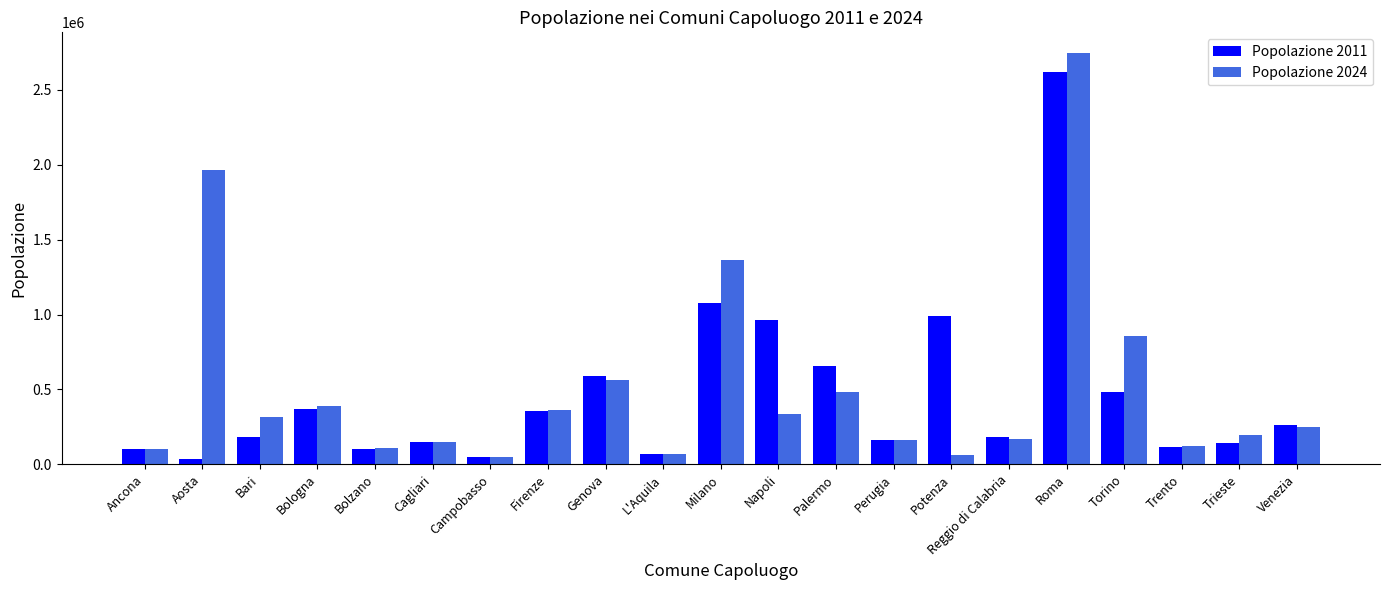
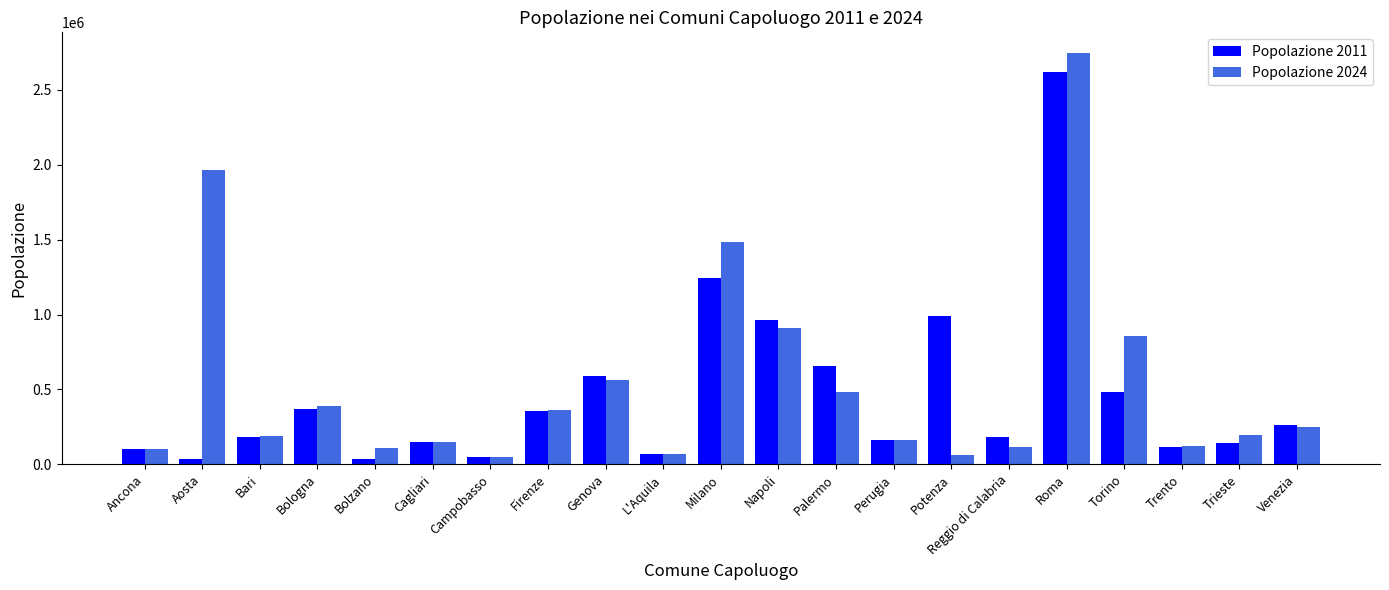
  {
    "Popolazione 2011": {
      "Ancona": 100000,
      "Aosta": 30000,
      "Bari": 180000,
      "Bologna": 370000,
-     "Bolzano": 100000,
+     "Bolzano": 30000,
      "Cagliari": 150000,
      "Campobasso": 50000,
      "Firenze": 360000,
      "Genova": 590000,
      "L'Aquila": 70000,
-     "Milano": 1080000,
+     "Milano": 1240000,
      "Napoli": 960000,
      "Palermo": 660000,
      "Perugia": 160000,
      "Potenza": 990000,
      "Reggio di Calabria": 180000,
      "Roma": 2620000,
      "Torino": 480000,
      "Trento": 110000,
      "Trieste": 140000,
      "Venezia": 260000
    },
    "Popolazione 2024": {
      "Ancona": 100000,
      "Aosta": 1970000,
-     "Bari": 320000,
+     "Bari": 190000,
      "Bologna": 390000,
      "Bolzano": 110000,
      "Cagliari": 150000,
      "Campobasso": 50000,
      "Firenze": 360000,
      "Genova": 560000,
      "L'Aquila": 70000,
-     "Milano": 1370000,
-     "Napoli": 340000,
+     "Milano": 1480000,
+     "Napoli": 910000,
      "Palermo": 480000,
      "Perugia": 160000,
      "Potenza": 60000,
-     "Reggio di Calabria": 170000,
+     "Reggio di Calabria": 110000,
      "Roma": 2750000,
      "Torino": 860000,
      "Trento": 120000,
      "Trieste": 200000,
      "Venezia": 250000
    }
  }
